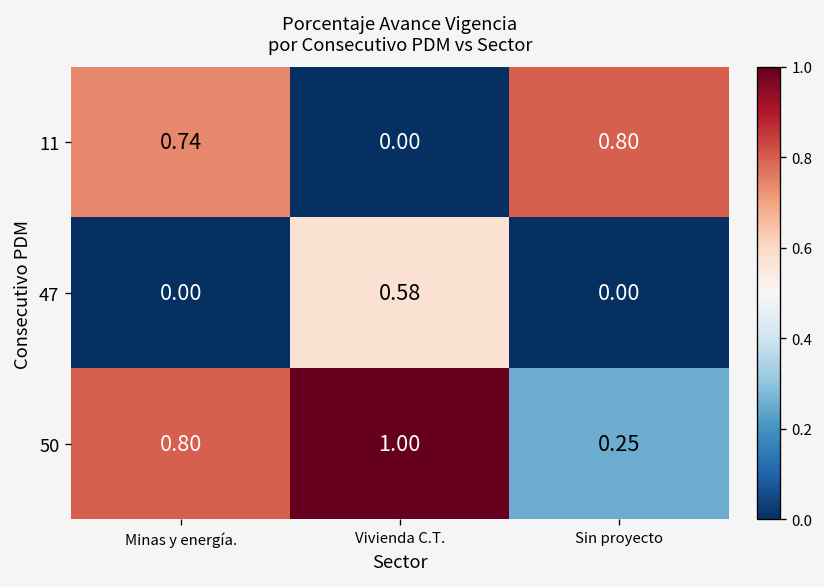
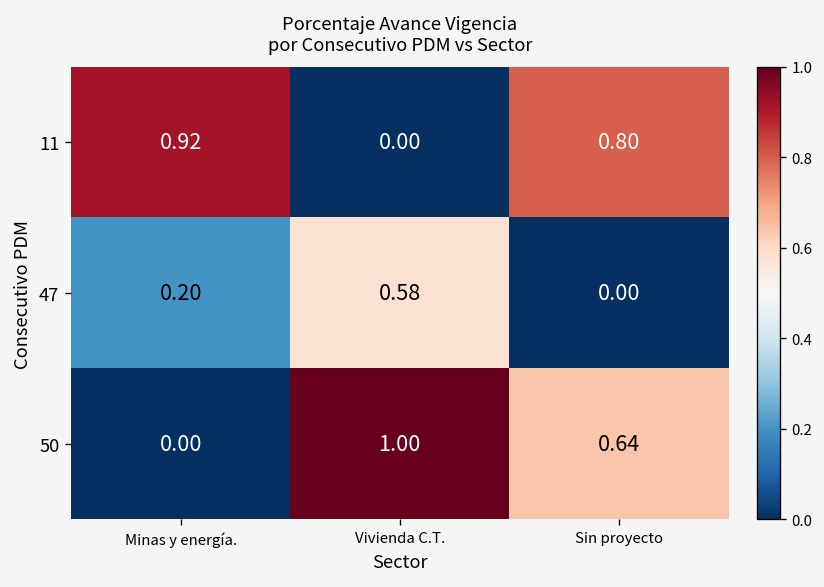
  {
    "11": {
-     "Minas y energía.": 0.74,
+     "Minas y energía.": 0.92,
      "Vivienda C.T.": 0.00,
      "Sin proyecto": 0.80
    },
    "47": {
-     "Minas y energía.": 0.00,
+     "Minas y energía.": 0.20,
      "Vivienda C.T.": 0.58,
      "Sin proyecto": 0.00
    },
    "50": {
-     "Minas y energía.": 0.80,
+     "Minas y energía.": 0.00,
      "Vivienda C.T.": 1.00,
-     "Sin proyecto": 0.25
+     "Sin proyecto": 0.64
    }
  }
